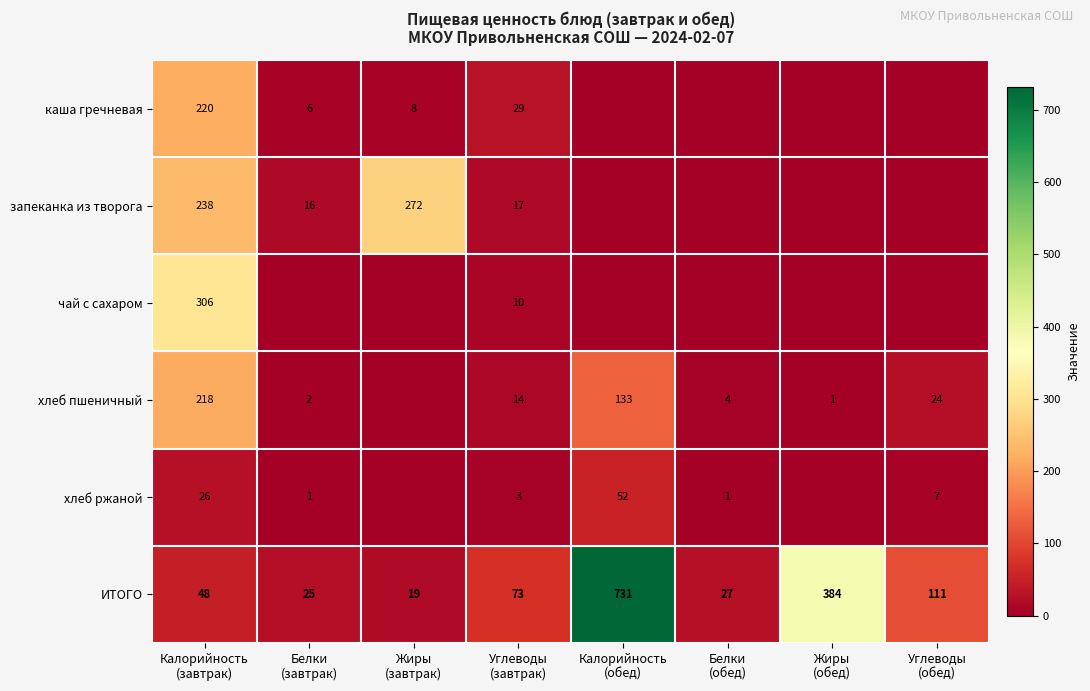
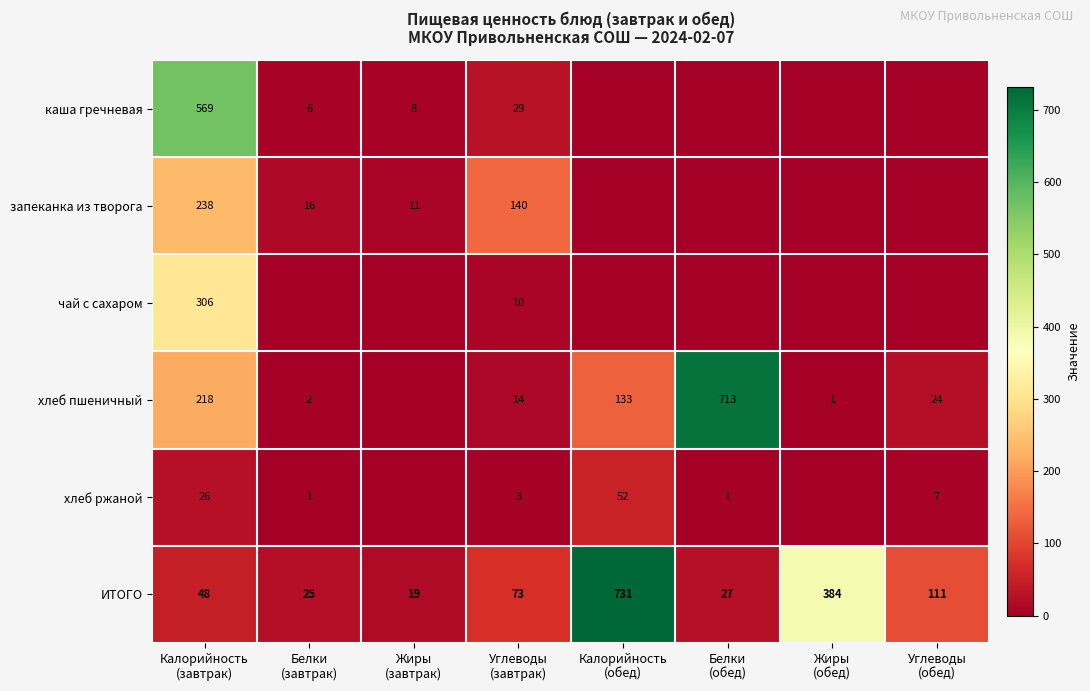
  {
    "каша гречневая": {
-     "Калорийность (завтрак)": 220,
+     "Калорийность (завтрак)": 569,
      "Белки (завтрак)": 6,
      "Жиры (завтрак)": 8,
      "Углеводы (завтрак)": 29
    },
    "запеканка из творога": {
      "Калорийность (завтрак)": 238,
      "Белки (завтрак)": 16,
-     "Жиры (завтрак)": 272,
-     "Углеводы (завтрак)": 17
+     "Жиры (завтрак)": 11,
+     "Углеводы (завтрак)": 140
    },
    "чай с сахаром": {
      "Калорийность (завтрак)": 306,
      "Углеводы (завтрак)": 10
    },
    "хлеб пшеничный": {
      "Калорийность (завтрак)": 218,
      "Белки (завтрак)": 2,
      "Углеводы (завтрак)": 14,
      "Калорийность (обед)": 133,
-     "Белки (обед)": 4,
+     "Белки (обед)": 713,
      "Жиры (обед)": 1,
      "Углеводы (обед)": 24
    },
    "хлеб ржаной": {
      "Калорийность (завтрак)": 26,
      "Белки (завтрак)": 1,
      "Углеводы (завтрак)": 3,
      "Калорийность (обед)": 52,
      "Белки (обед)": 1,
      "Углеводы (обед)": 7
    },
    "ИТОГО": {
      "Калорийность (завтрак)": 48,
      "Белки (завтрак)": 25,
      "Жиры (завтрак)": 19,
      "Углеводы (завтрак)": 73,
      "Калорийность (обед)": 731,
      "Белки (обед)": 27,
      "Жиры (обед)": 384,
      "Углеводы (обед)": 111
    }
  }
